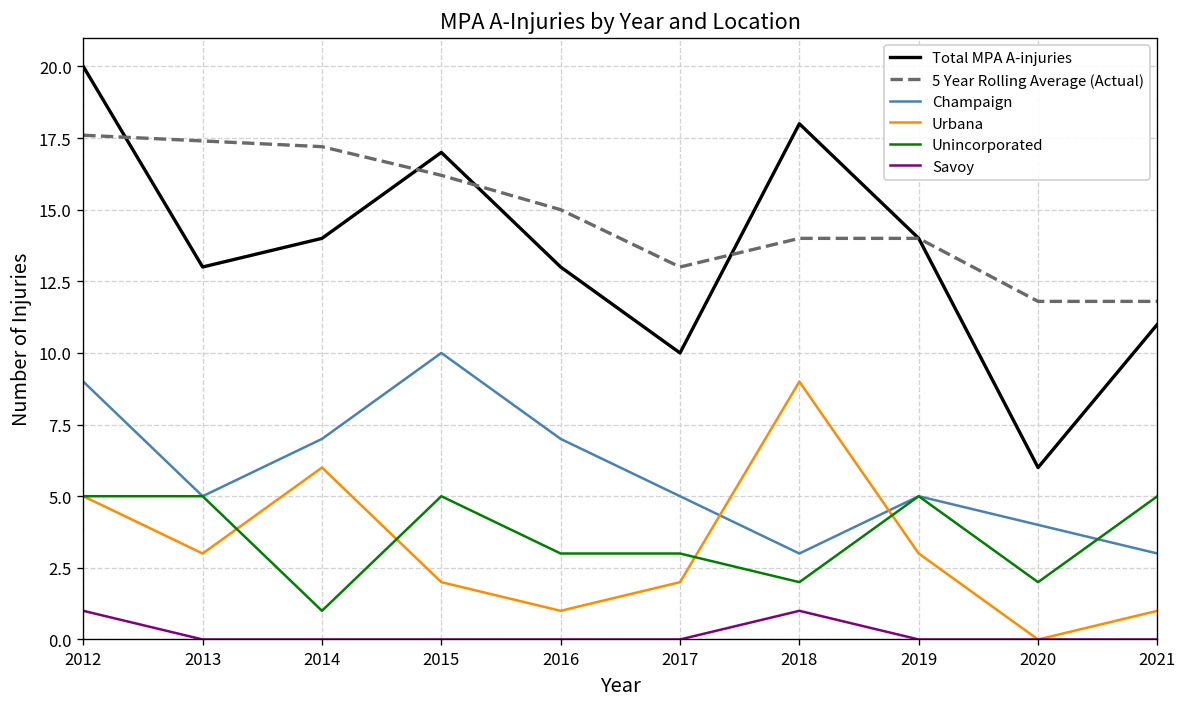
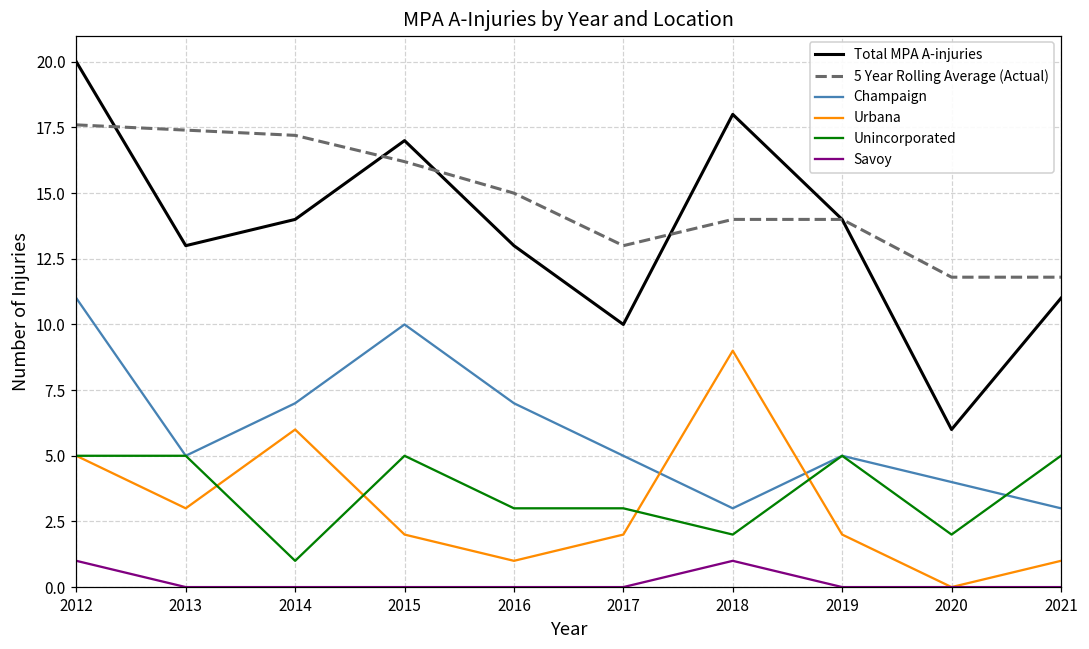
  {
    "Total MPA A-injuries": {
      "2012": 20,
      "2013": 13,
      "2014": 14,
      "2015": 17,
      "2016": 13,
      "2017": 10,
      "2018": 18,
      "2020": 6,
      "2021": 11
    },
    "5 Year Rolling Average (Actual)": {
      "2012": 17.6,
      "2013": 17.4,
      "2014": 17.2,
      "2015": 16.2,
      "2016": 15,
      "2017": 13,
      "2018": 14,
      "2020": 11.8,
      "2021": 11.8
    },
    "Champaign": {
-     "2012": 9,
+     "2012": 11,
      "2014": 7,
      "2015": 10,
      "2016": 7,
      "2017": 5,
      "2018": 3,
      "2020": 4,
      "2021": 3
    },
    "Urbana": {
      "2013": 3,
      "2014": 6,
      "2015": 2,
      "2016": 1,
      "2017": 2,
      "2018": 9,
-     "2019": 3,
+     "2019": 2,
      "2021": 1
    },
    "Unincorporated": {
      "2014": 1,
      "2015": 5,
      "2016": 3,
      "2017": 3,
      "2018": 2,
      "2020": 2,
      "2021": 5
    },
    "Savoy": {
      "2012": 1,
      "2013": 0,
      "2014": 0,
      "2015": 0,
      "2016": 0,
      "2017": 0,
      "2018": 1,
      "2019": 0,
      "2021": 0
    }
  }
